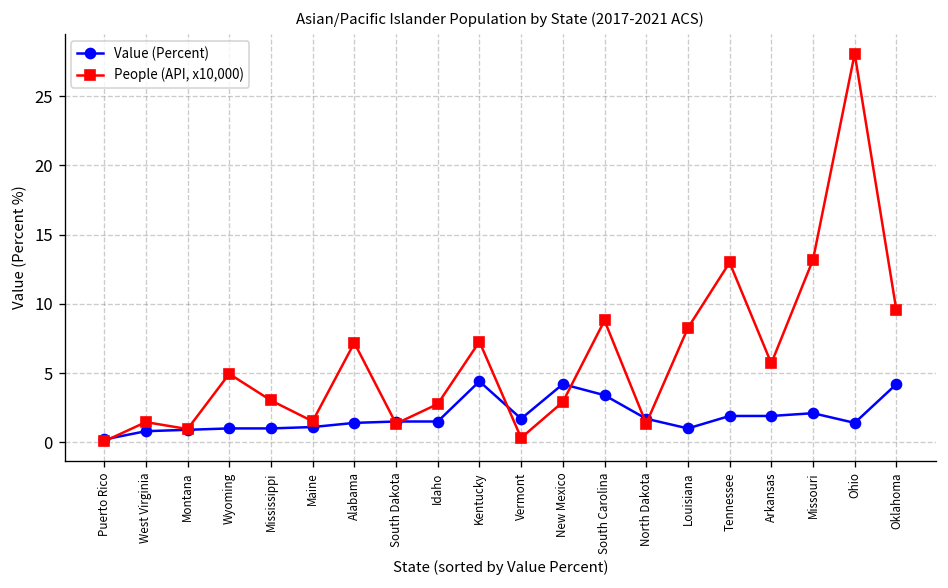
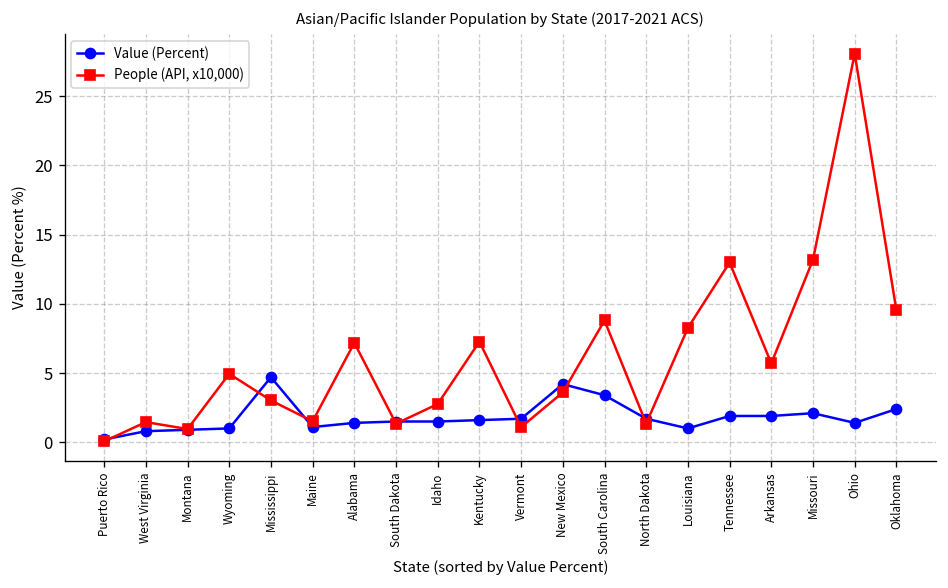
  {
    "Value (Percent)": {
      "West Virginia": 0.8,
      "Wyoming": 1.0,
-     "Mississippi": 1.0,
+     "Mississippi": 4.7,
      "Maine": 1.1,
      "Alabama": 1.4,
      "Idaho": 1.5,
-     "Kentucky": 4.4,
+     "Kentucky": 1.6,
      "Vermont": 1.7,
      "New Mexico": 4.2,
      "South Carolina": 3.4,
      "North Dakota": 1.7,
      "Louisiana": 1.0,
      "Tennessee": 1.9,
      "Arkansas": 1.9,
      "Missouri": 2.1,
      "Ohio": 1.4,
-     "Oklahoma": 4.2
+     "Oklahoma": 2.4
    },
    "People (API, x10,000)": {
      "West Virginia": 1.5,
      "Wyoming": 4.9,
      "Mississippi": 3.0,
      "Maine": 1.5,
      "Alabama": 7.2,
      "Idaho": 2.8,
      "Kentucky": 7.3,
-     "Vermont": 0.3,
-     "New Mexico": 2.9,
+     "Vermont": 1.1,
+     "New Mexico": 3.6,
      "South Carolina": 8.8,
      "North Dakota": 1.4,
      "Louisiana": 8.3,
      "Tennessee": 13.0,
      "Arkansas": 5.7,
      "Missouri": 13.2,
      "Ohio": 28.1,
      "Oklahoma": 9.5
    }
  }
